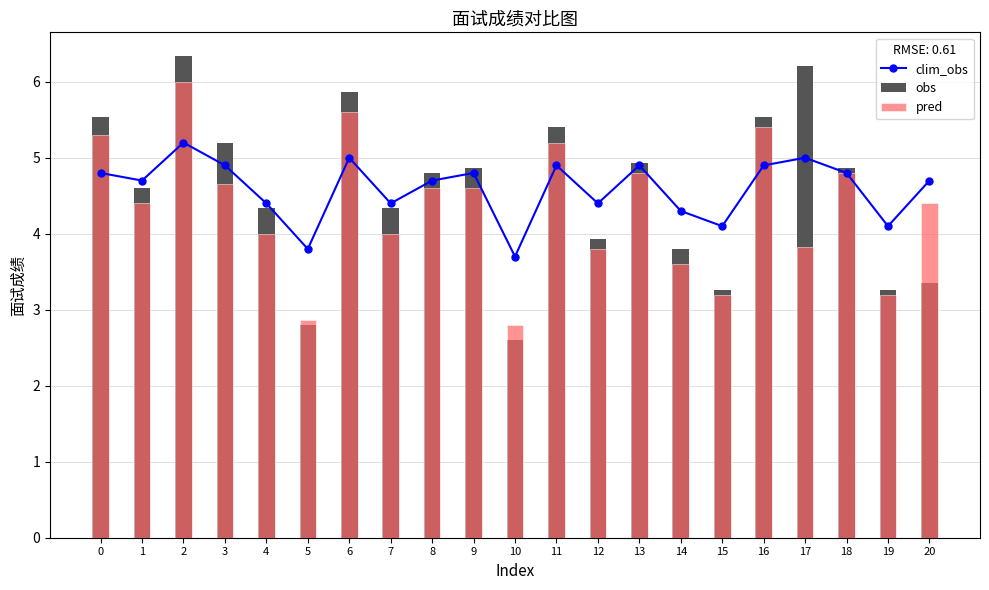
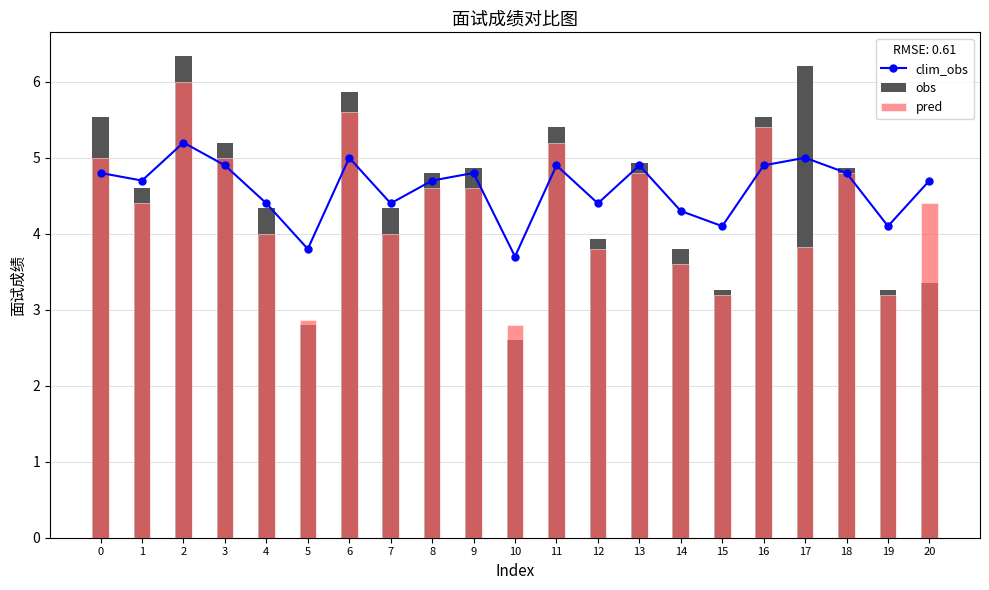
  {
    "clim_obs": {
      "0": 4.8,
      "1": 4.7,
      "2": 5.2,
      "3": 4.9,
      "4": 4.4,
      "5": 3.8,
      "6": 5.0,
      "7": 4.4,
      "8": 4.7,
      "9": 4.8,
      "10": 3.7,
      "11": 4.9,
      "12": 4.4,
      "13": 4.9,
      "14": 4.3,
      "15": 4.1,
      "16": 4.9,
      "17": 5.0,
      "18": 4.8,
      "19": 4.1,
      "20": 4.7
    },
    "obs": {
      "0": 5.5,
      "1": 4.6,
      "2": 6.3,
      "3": 5.2,
      "4": 4.3,
      "6": 5.9,
      "7": 4.3,
      "8": 4.8,
      "9": 4.9,
      "11": 5.4,
      "12": 3.9,
      "13": 4.9,
      "14": 3.8,
      "15": 3.3,
      "16": 5.5,
      "17": 6.2,
      "18": 4.9,
      "19": 3.3
    },
    "pred": {
-     "0": 5.3,
-     "3": 4.7,
+     "0": 5.0,
+     "3": 5.0,
      "5": 2.9,
      "10": 2.8,
      "20": 4.4
    }
  }
